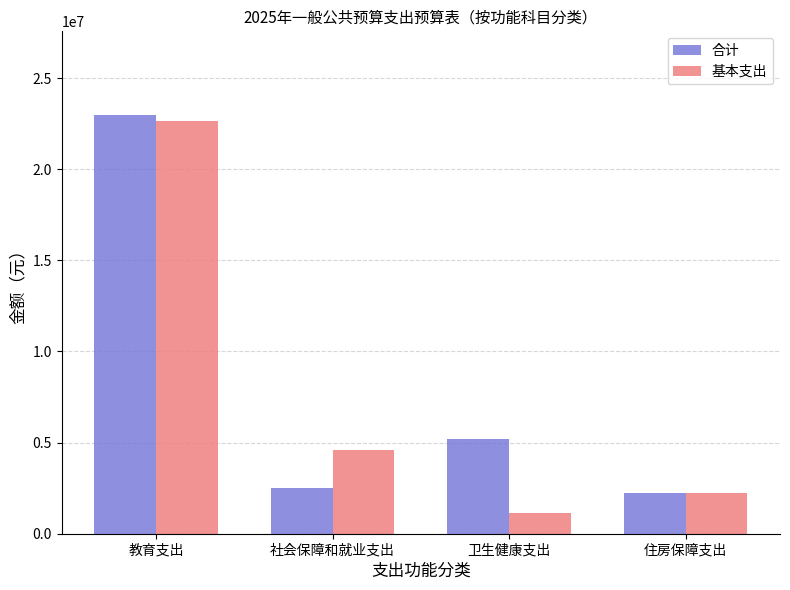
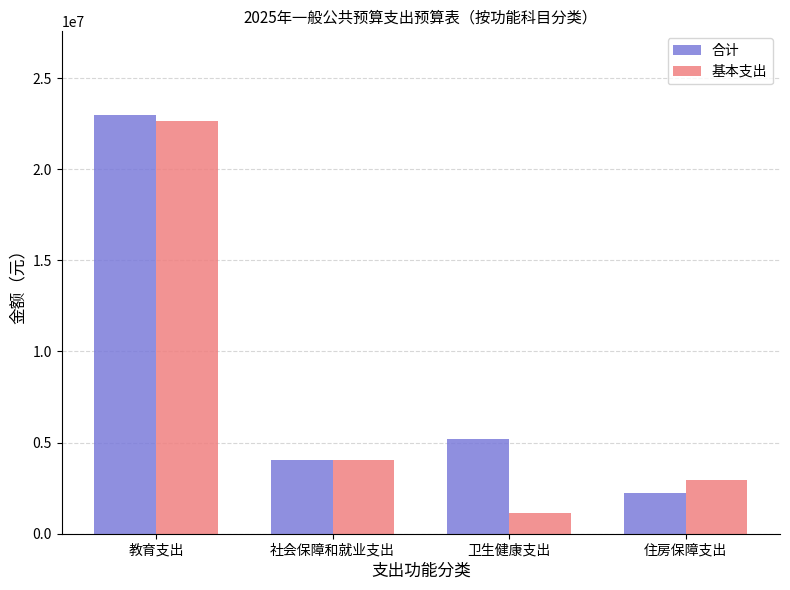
  {
    "合计": {
      "教育支出": 23000000,
-     "社会保障和就业支出": 2500000,
+     "社会保障和就业支出": 4100000,
      "卫生健康支出": 5200000,
      "住房保障支出": 2300000
    },
    "基本支出": {
      "教育支出": 22700000,
-     "社会保障和就业支出": 4600000,
+     "社会保障和就业支出": 4100000,
      "卫生健康支出": 1100000,
-     "住房保障支出": 2300000
+     "住房保障支出": 3000000
    }
  }
